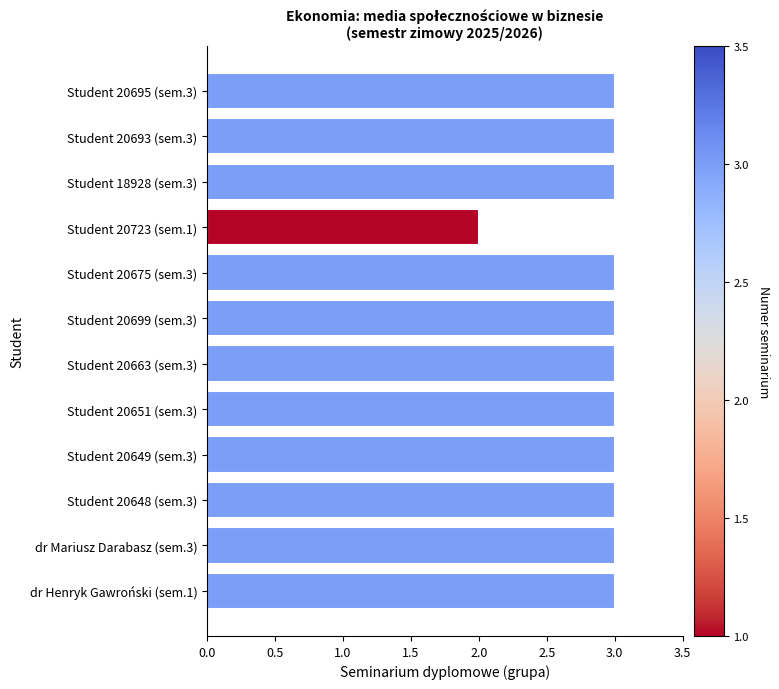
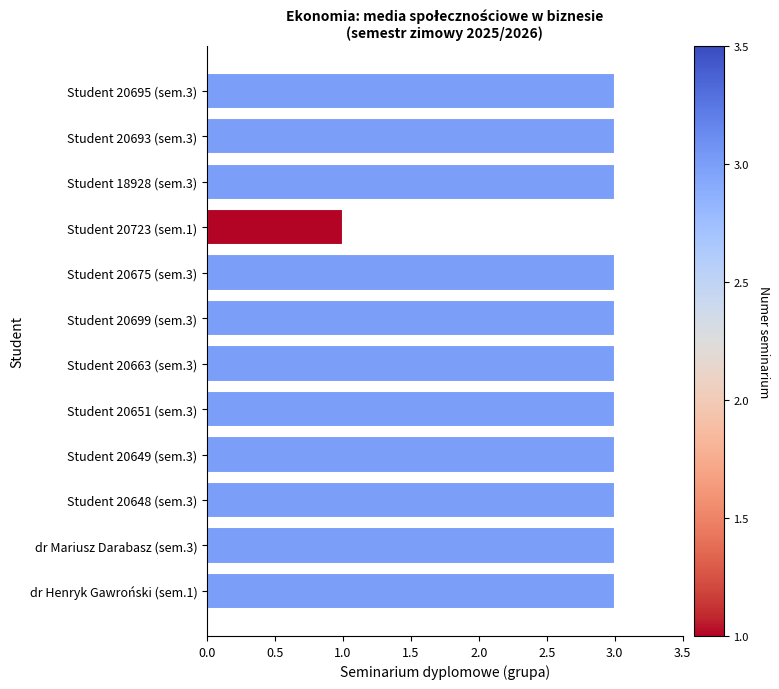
  {
    "Student 20695 (sem.3)": 3,
    "Student 20693 (sem.3)": 3,
    "Student 18928 (sem.3)": 3,
-   "Student 20723 (sem.1)": 2,
+   "Student 20723 (sem.1)": 1,
    "Student 20675 (sem.3)": 3,
    "Student 20699 (sem.3)": 3,
    "Student 20663 (sem.3)": 3,
    "Student 20651 (sem.3)": 3,
    "Student 20649 (sem.3)": 3,
    "Student 20648 (sem.3)": 3,
    "dr Mariusz Darabasz (sem.3)": 3,
    "dr Henryk Gawroński (sem.1)": 3
  }
